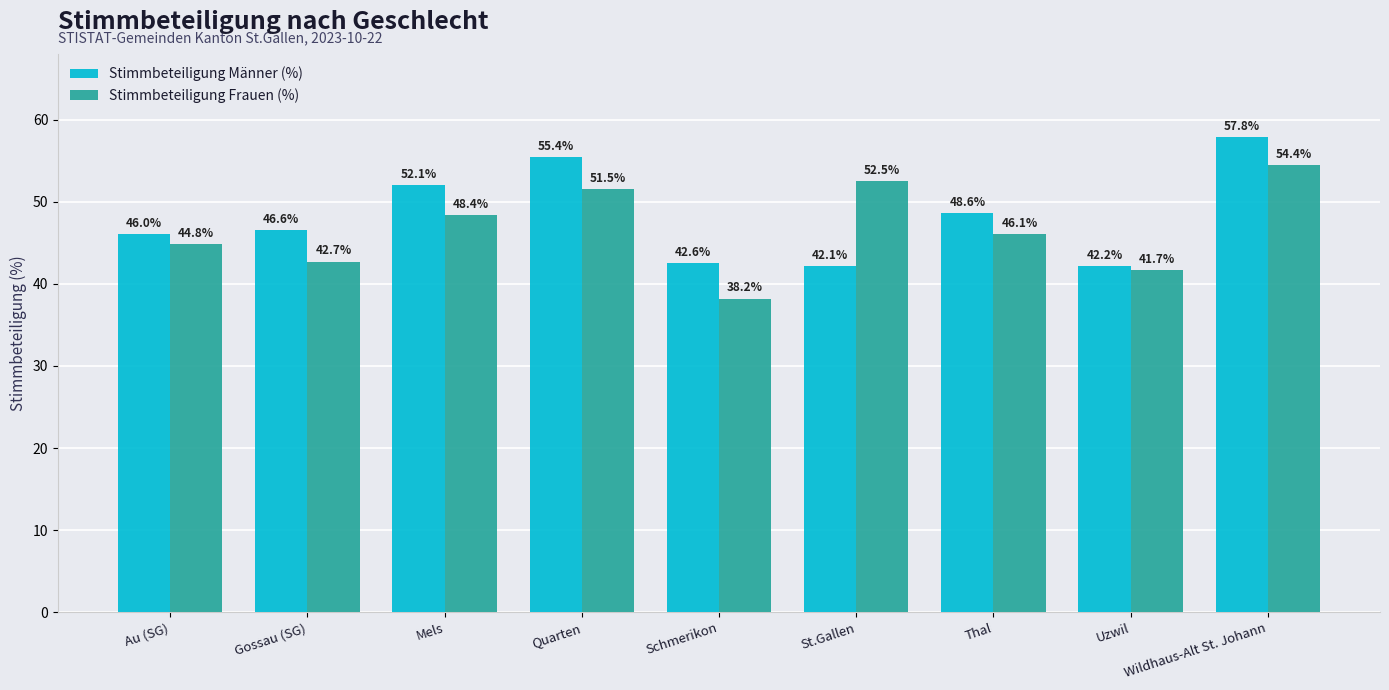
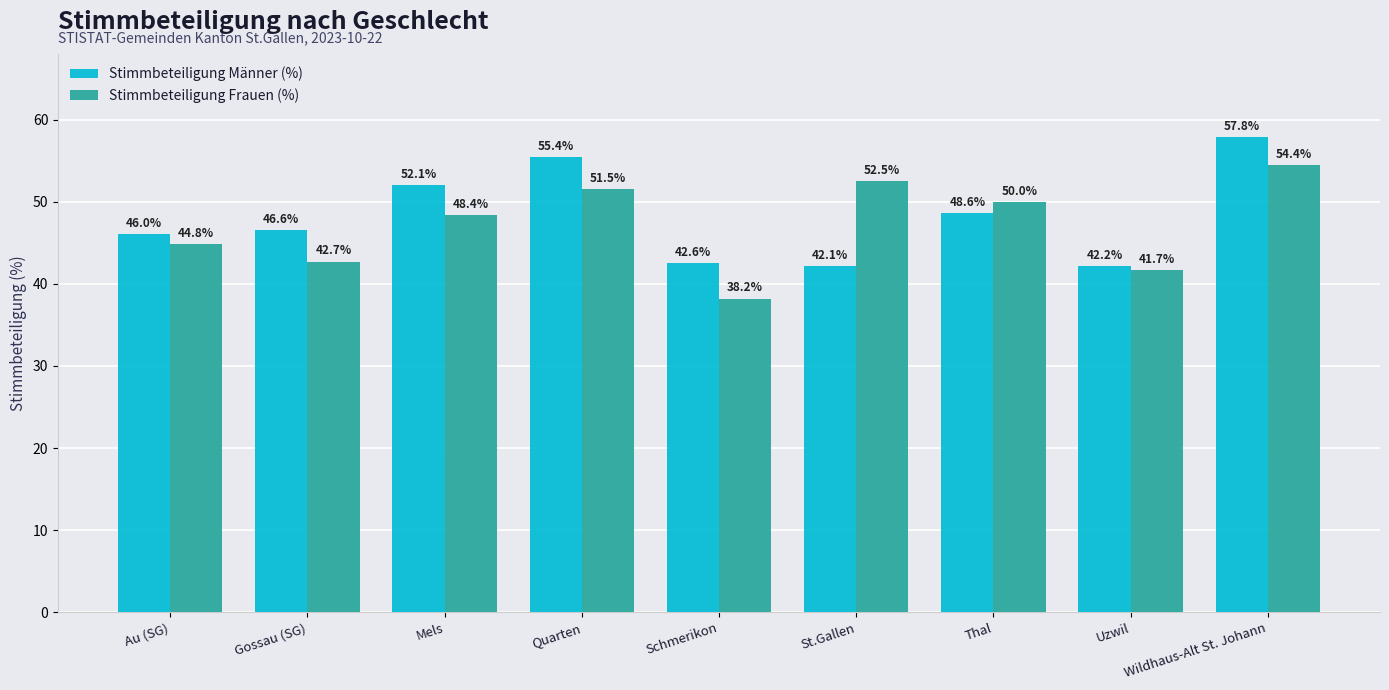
  {
    "Stimmbeteiligung Männer (%)": {
      "Au (SG)": "46.0%",
      "Gossau (SG)": "46.6%",
      "Mels": "52.1%",
      "Quarten": "55.4%",
      "Schmerikon": "42.6%",
      "St.Gallen": "42.1%",
      "Thal": "48.6%",
      "Uzwil": "42.2%",
      "Wildhaus-Alt St. Johann": "57.8%"
    },
    "Stimmbeteiligung Frauen (%)": {
      "Au (SG)": "44.8%",
      "Gossau (SG)": "42.7%",
      "Mels": "48.4%",
      "Quarten": "51.5%",
      "Schmerikon": "38.2%",
      "St.Gallen": "52.5%",
-     "Thal": "46.1%",
+     "Thal": "50.0%",
      "Uzwil": "41.7%",
      "Wildhaus-Alt St. Johann": "54.4%"
    }
  }
